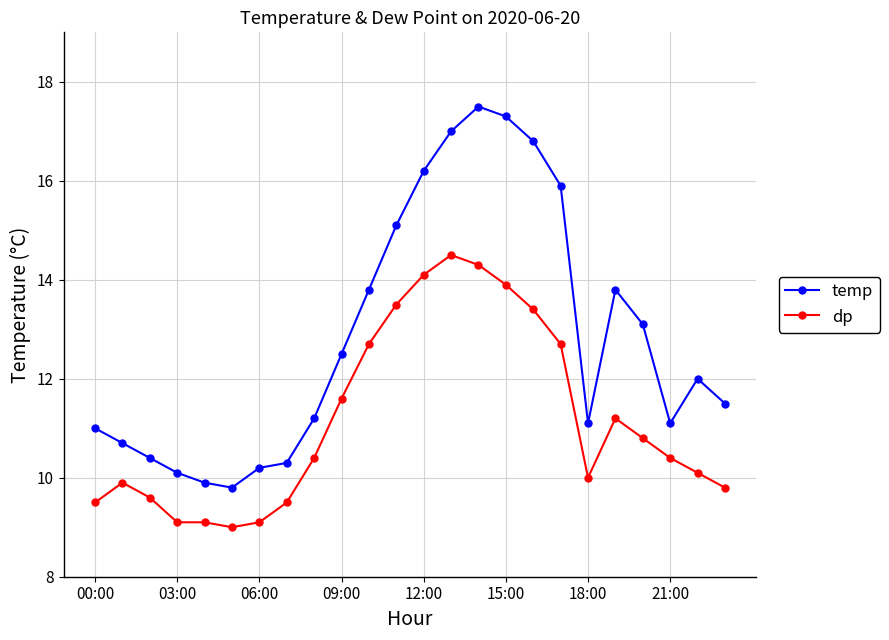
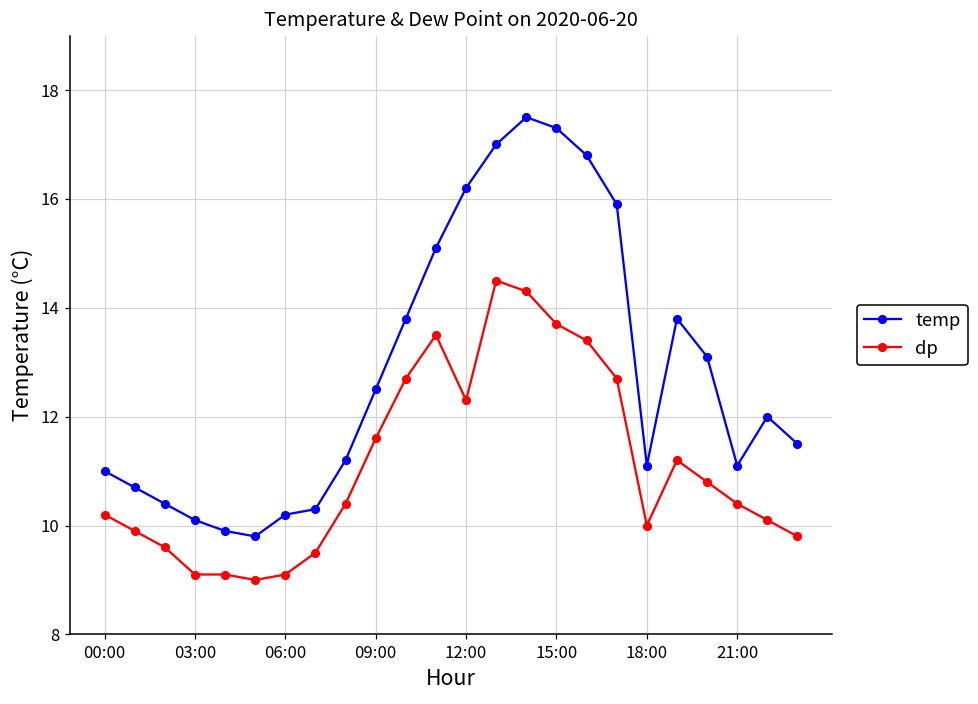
  {
    "temp": {
      "00:00": 11.0,
      "03:00": 10.1,
      "06:00": 10.2,
      "09:00": 12.5,
      "12:00": 16.2,
      "15:00": 17.3,
      "18:00": 11.1,
      "21:00": 11.1
    },
    "dp": {
-     "00:00": 9.5,
+     "00:00": 10.2,
      "03:00": 9.1,
      "06:00": 9.1,
      "09:00": 11.6,
-     "12:00": 14.1,
-     "15:00": 13.9,
+     "12:00": 12.3,
+     "15:00": 13.7,
      "18:00": 10.0,
      "21:00": 10.4
    }
  }
